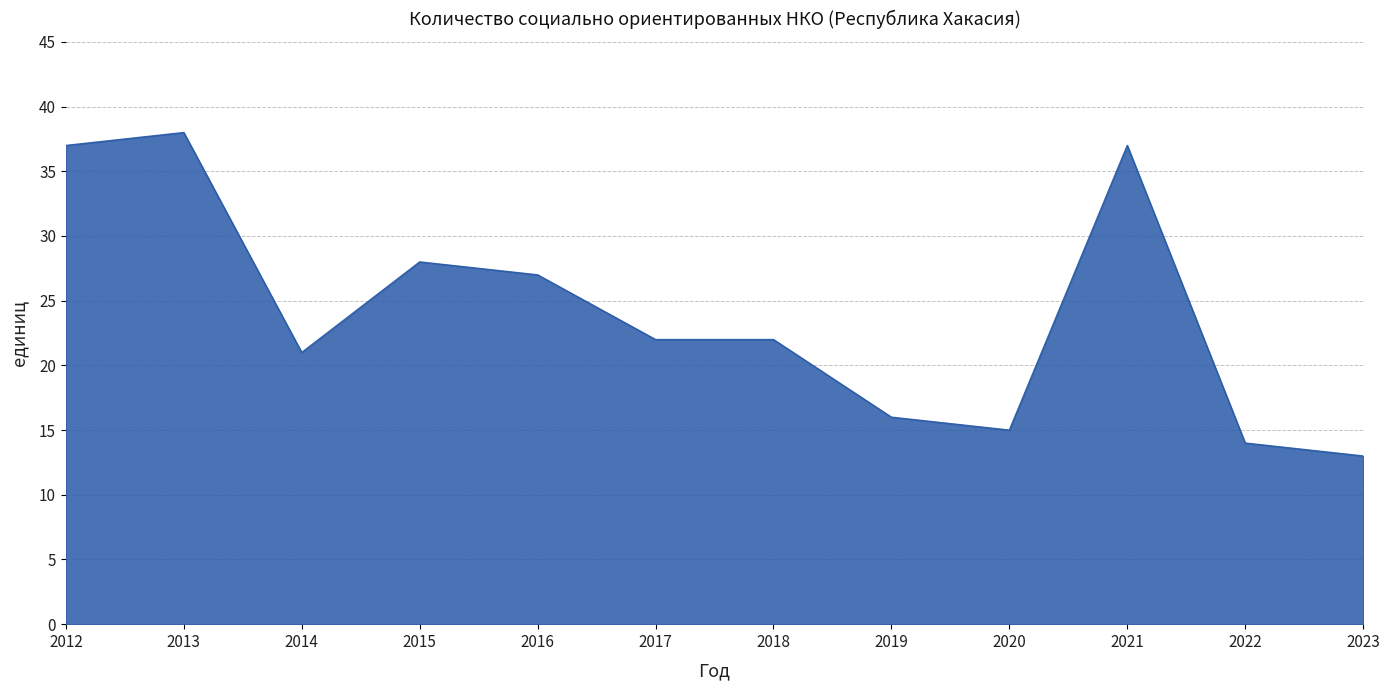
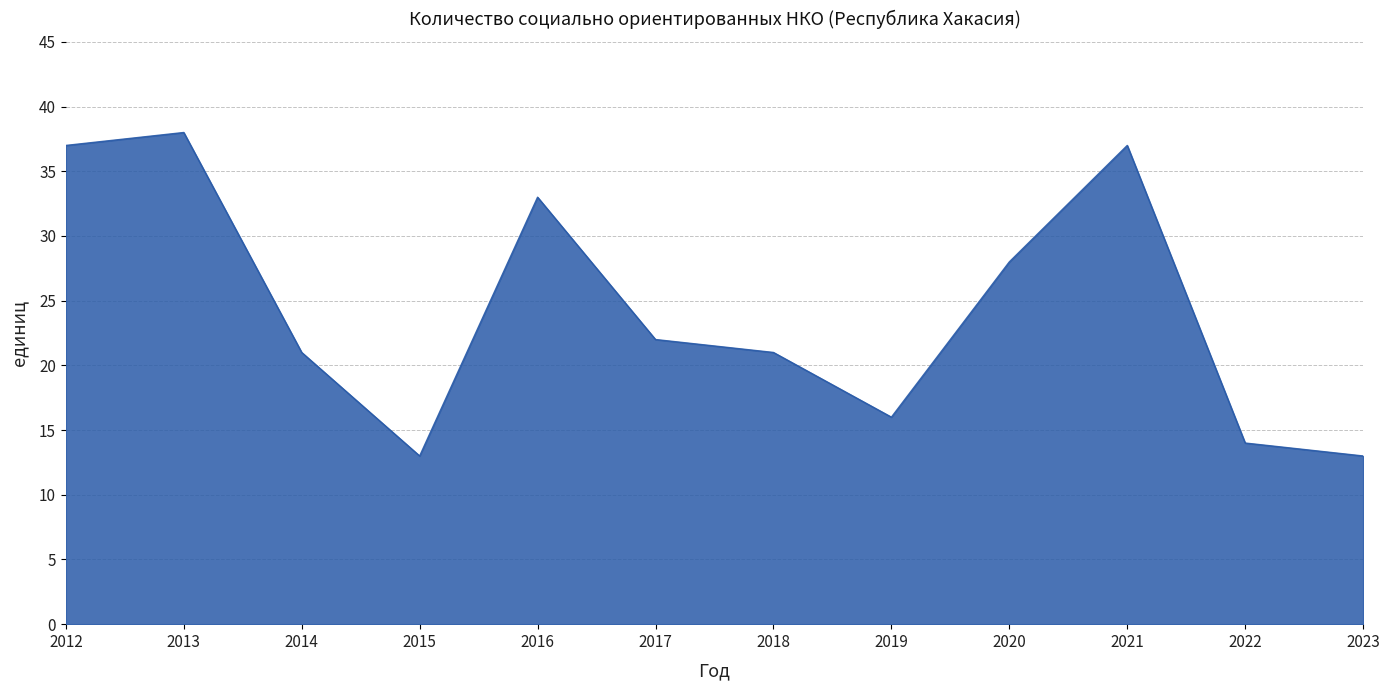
  {
    "2012": 37,
    "2013": 38,
    "2014": 21,
-   "2015": 28,
-   "2016": 27,
+   "2015": 13,
+   "2016": 33,
    "2017": 22,
-   "2018": 22,
+   "2018": 21,
    "2019": 16,
-   "2020": 15,
+   "2020": 28,
    "2021": 37,
    "2022": 14,
    "2023": 13
  }
